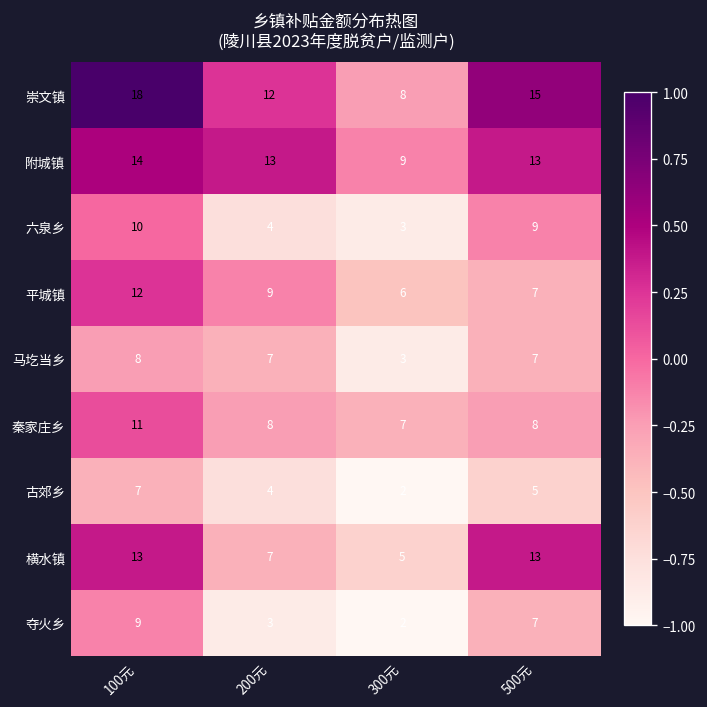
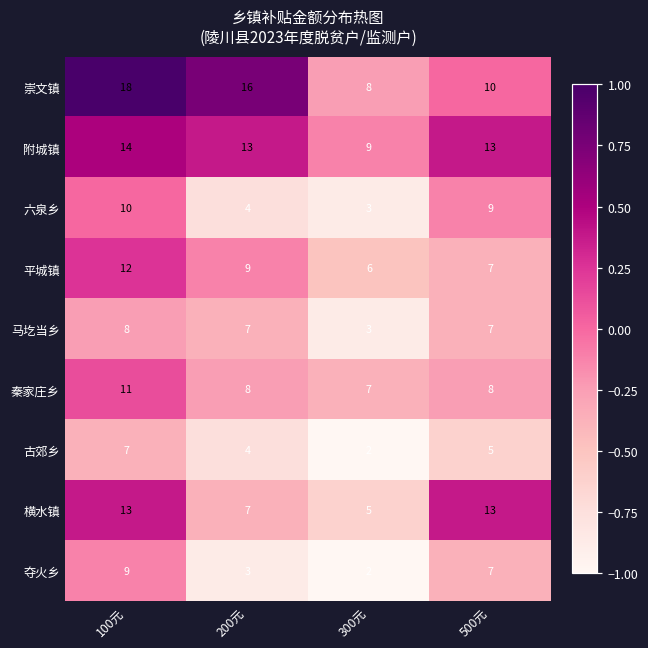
  {
    "崇文镇": {
      "100元": 18,
-     "200元": 12,
+     "200元": 16,
      "300元": 8,
-     "500元": 15
+     "500元": 10
    },
    "附城镇": {
      "100元": 14,
      "200元": 13,
      "300元": 9,
      "500元": 13
    },
    "六泉乡": {
      "100元": 10,
      "500元": 9
    },
    "平城镇": {
      "100元": 12,
      "200元": 9,
      "300元": 6,
      "500元": 7
    },
    "马圪当乡": {
      "100元": 8,
      "200元": 7,
      "500元": 7
    },
    "秦家庄乡": {
      "100元": 11,
      "200元": 8,
      "300元": 7,
      "500元": 8
    },
    "古郊乡": {
      "100元": 7,
      "500元": 5
    },
    "横水镇": {
      "100元": 13,
      "200元": 7,
      "300元": 5,
      "500元": 13
    },
    "夺火乡": {
      "100元": 9,
      "500元": 7
    }
  }
